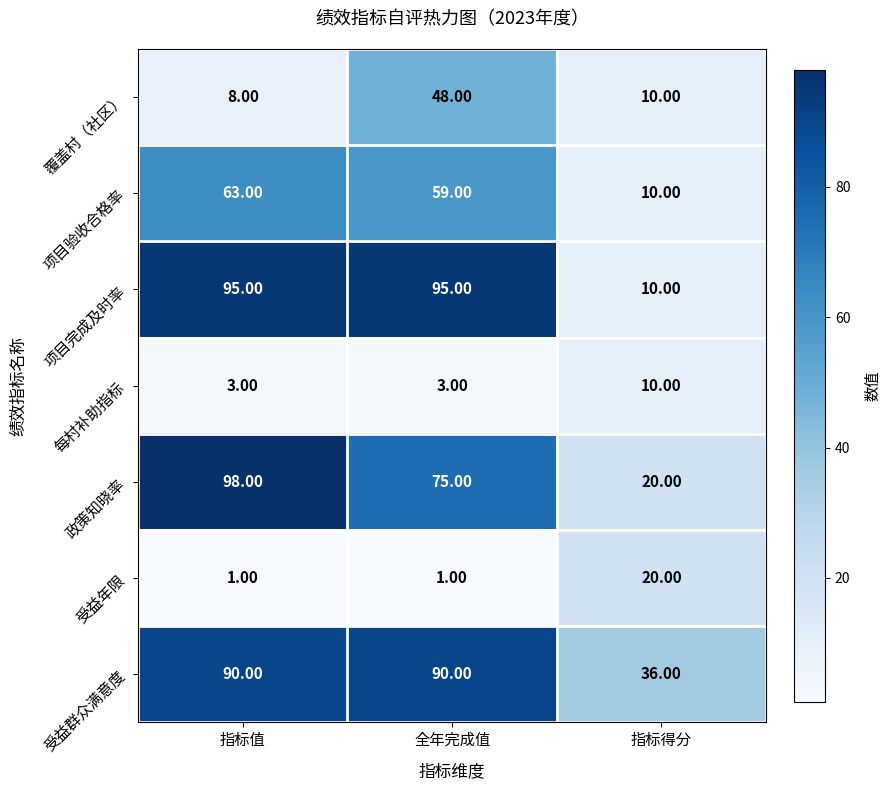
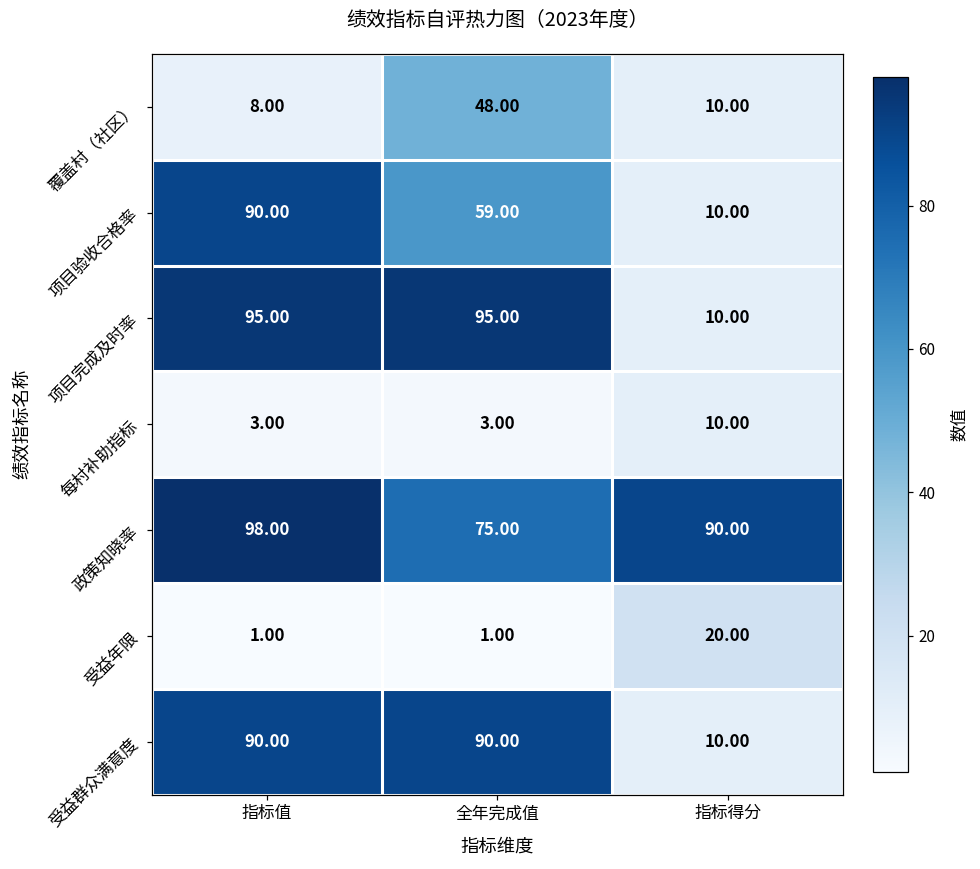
  {
    "覆盖村（社区）": {
      "指标值": 8.00,
      "全年完成值": 48.00,
      "指标得分": 10.00
    },
    "项目验收合格率": {
-     "指标值": 63.00,
+     "指标值": 90.00,
      "全年完成值": 59.00,
      "指标得分": 10.00
    },
    "项目完成及时率": {
      "指标值": 95.00,
      "全年完成值": 95.00,
      "指标得分": 10.00
    },
    "每村补助指标": {
      "指标值": 3.00,
      "全年完成值": 3.00,
      "指标得分": 10.00
    },
    "政策知晓率": {
      "指标值": 98.00,
      "全年完成值": 75.00,
-     "指标得分": 20.00
+     "指标得分": 90.00
    },
    "受益年限": {
      "指标值": 1.00,
      "全年完成值": 1.00,
      "指标得分": 20.00
    },
    "受益群众满意度": {
      "指标值": 90.00,
      "全年完成值": 90.00,
-     "指标得分": 36.00
+     "指标得分": 10.00
    }
  }
